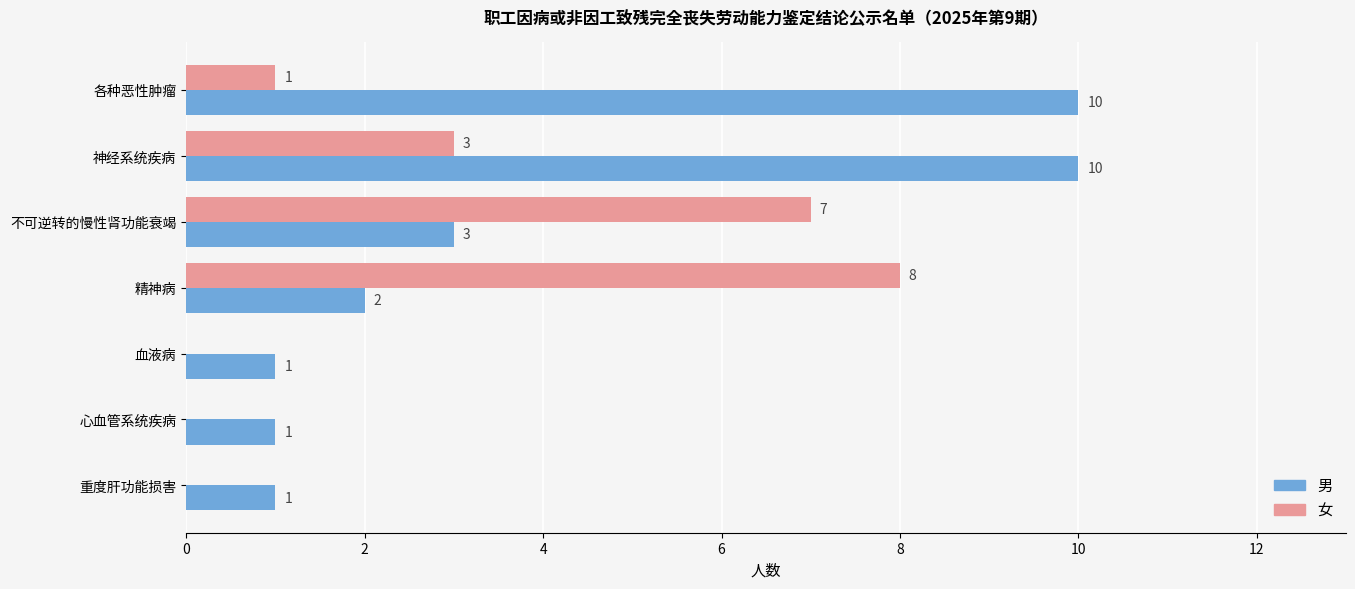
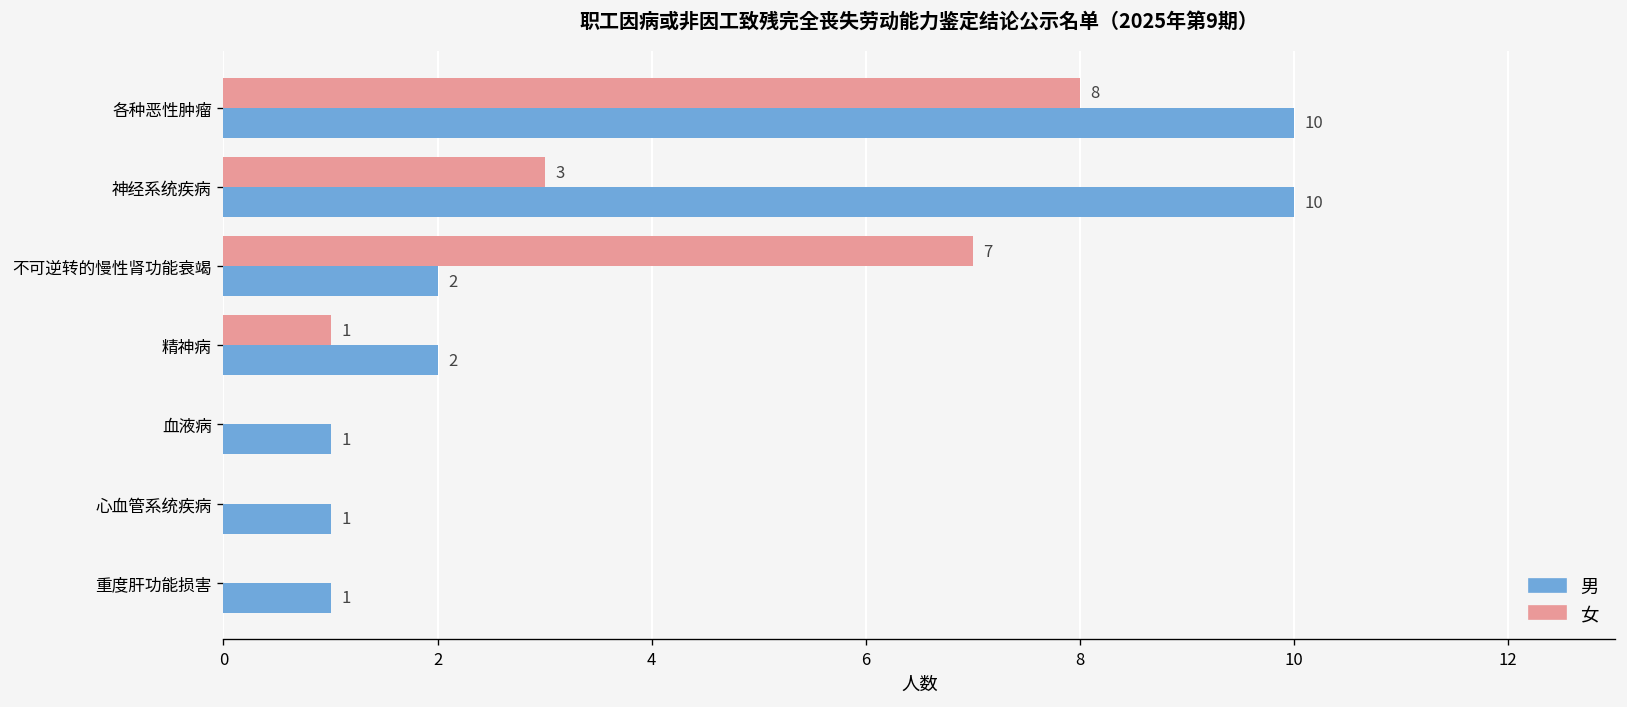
  {
    "男": {
      "各种恶性肿瘤": 10,
      "神经系统疾病": 10,
-     "不可逆转的慢性肾功能衰竭": 3,
+     "不可逆转的慢性肾功能衰竭": 2,
      "精神病": 2,
      "血液病": 1,
      "心血管系统疾病": 1,
      "重度肝功能损害": 1
    },
    "女": {
-     "各种恶性肿瘤": 1,
+     "各种恶性肿瘤": 8,
      "神经系统疾病": 3,
      "不可逆转的慢性肾功能衰竭": 7,
-     "精神病": 8
+     "精神病": 1
    }
  }
